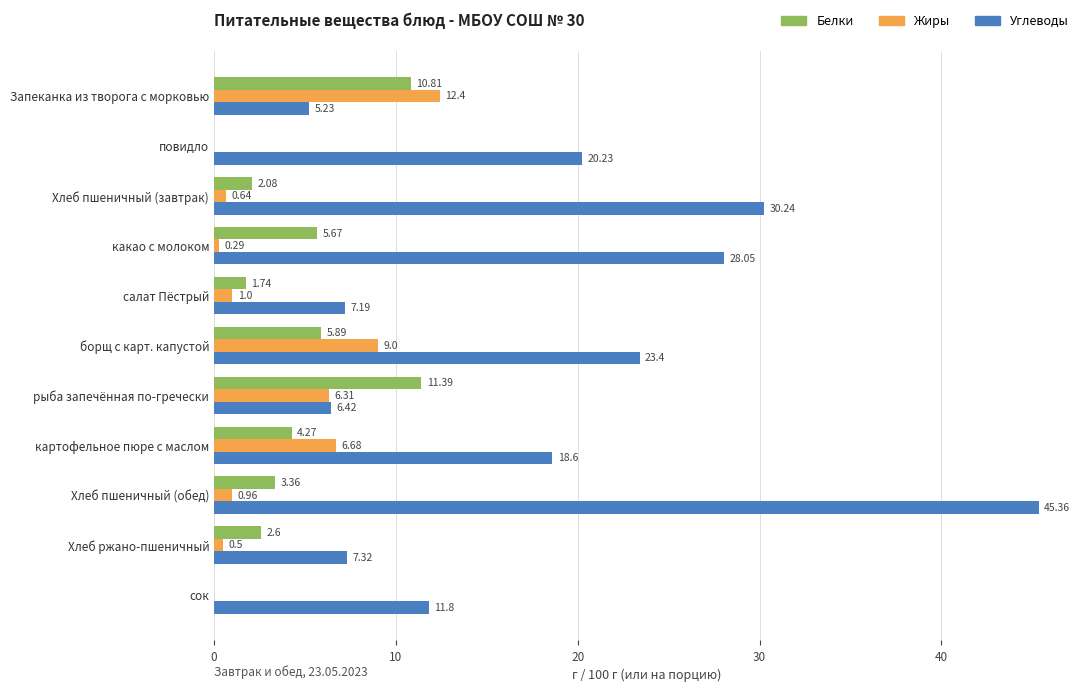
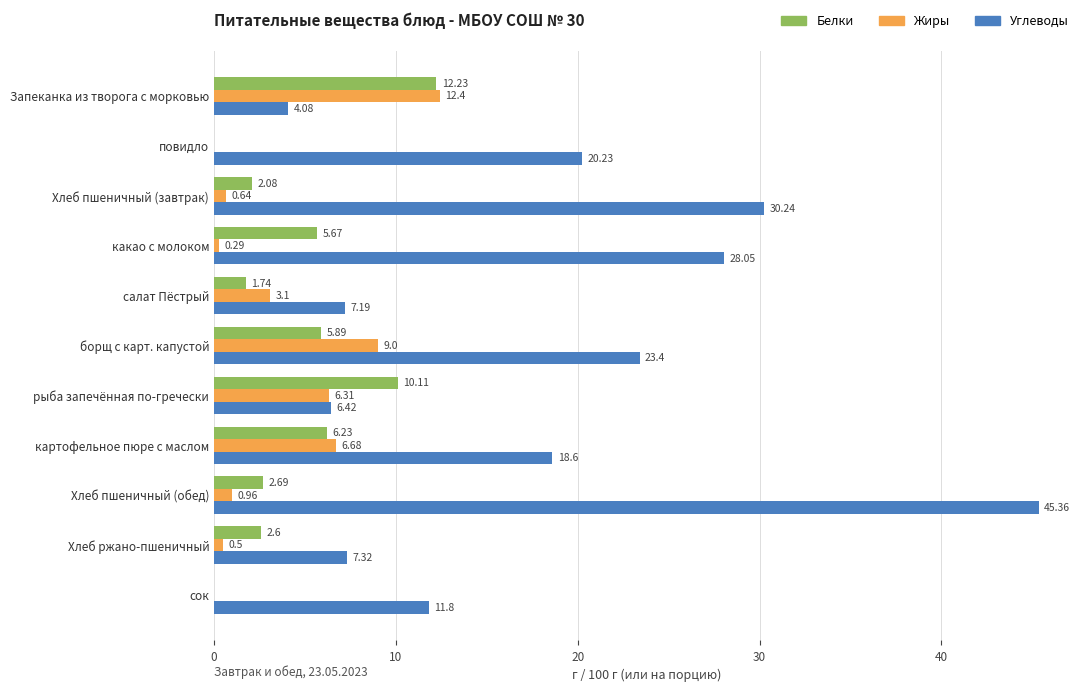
  {
    "Белки": {
-     "Запеканка из творога с морковью": 10.81,
+     "Запеканка из творога с морковью": 12.23,
      "Хлеб пшеничный (завтрак)": 2.08,
      "какао с молоком": 5.67,
      "салат Пёстрый": 1.74,
      "борщ с карт. капустой": 5.89,
-     "рыба запечённая по-гречески": 11.39,
-     "картофельное пюре с маслом": 4.27,
-     "Хлеб пшеничный (обед)": 3.36,
+     "рыба запечённая по-гречески": 10.11,
+     "картофельное пюре с маслом": 6.23,
+     "Хлеб пшеничный (обед)": 2.69,
      "Хлеб ржано-пшеничный": 2.6
    },
    "Жиры": {
      "Запеканка из творога с морковью": 12.4,
      "Хлеб пшеничный (завтрак)": 0.64,
      "какао с молоком": 0.29,
-     "салат Пёстрый": 1.0,
+     "салат Пёстрый": 3.1,
      "борщ с карт. капустой": 9.0,
      "рыба запечённая по-гречески": 6.31,
      "картофельное пюре с маслом": 6.68,
      "Хлеб пшеничный (обед)": 0.96,
      "Хлеб ржано-пшеничный": 0.5
    },
    "Углеводы": {
-     "Запеканка из творога с морковью": 5.23,
+     "Запеканка из творога с морковью": 4.08,
      "повидло": 20.23,
      "Хлеб пшеничный (завтрак)": 30.24,
      "какао с молоком": 28.05,
      "салат Пёстрый": 7.19,
      "борщ с карт. капустой": 23.4,
      "рыба запечённая по-гречески": 6.42,
      "картофельное пюре с маслом": 18.6,
      "Хлеб пшеничный (обед)": 45.36,
      "Хлеб ржано-пшеничный": 7.32,
      "сок": 11.8
    }
  }
